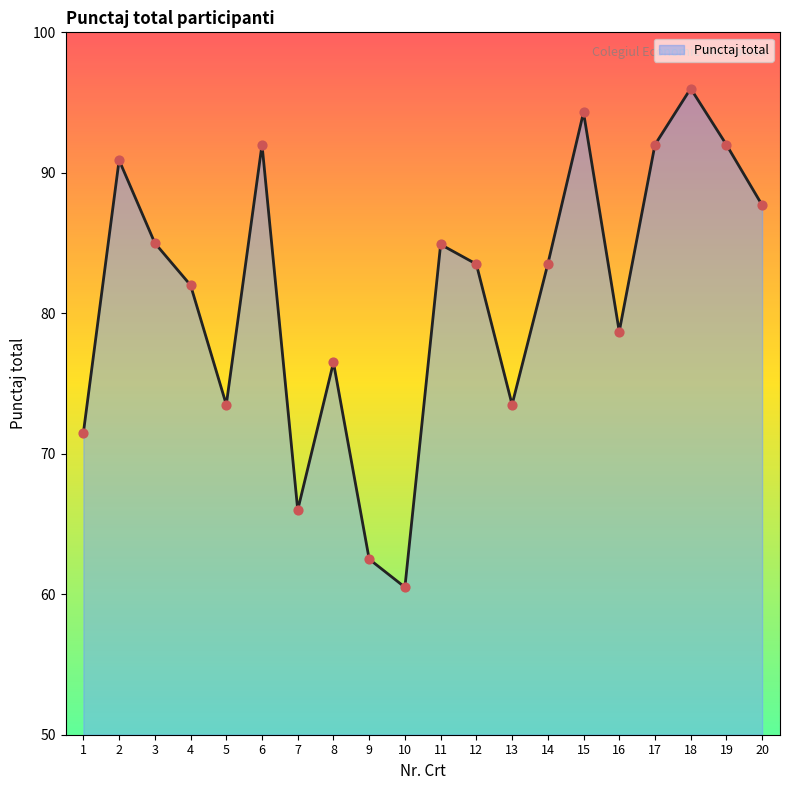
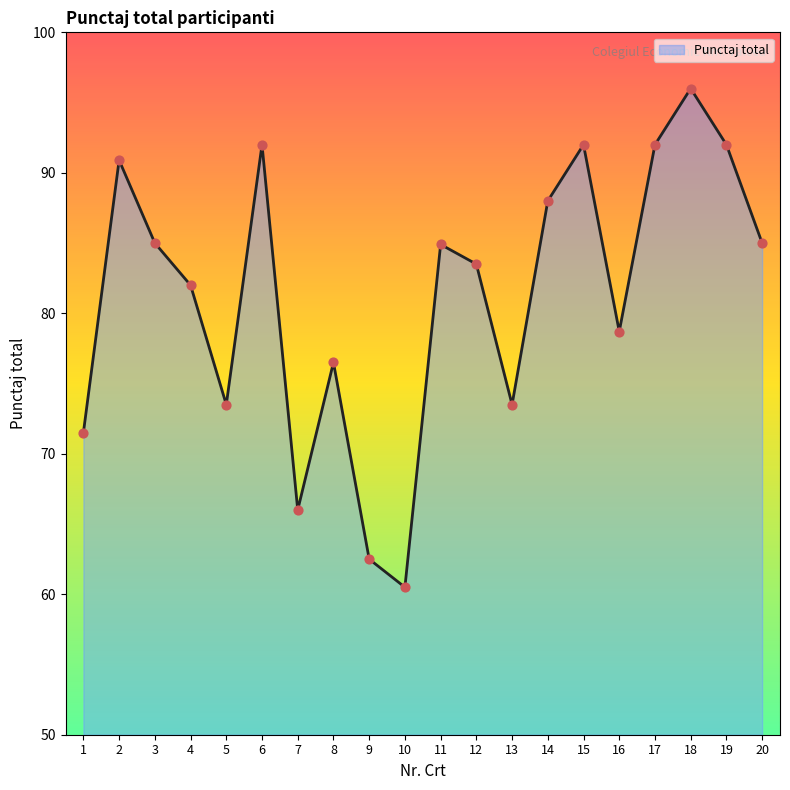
  {
    "1": 71.5,
    "2": 90.9,
    "3": 85.0,
    "4": 82.0,
    "5": 73.5,
    "6": 92.0,
    "7": 66.0,
    "8": 76.5,
    "9": 62.5,
    "10": 60.5,
    "11": 84.9,
    "12": 83.5,
    "13": 73.5,
-   "14": 83.5,
-   "15": 94.3,
+   "14": 88.0,
+   "15": 92.0,
    "16": 78.7,
    "17": 92.0,
    "18": 96.0,
    "19": 92.0,
-   "20": 87.7
+   "20": 85.0
  }
